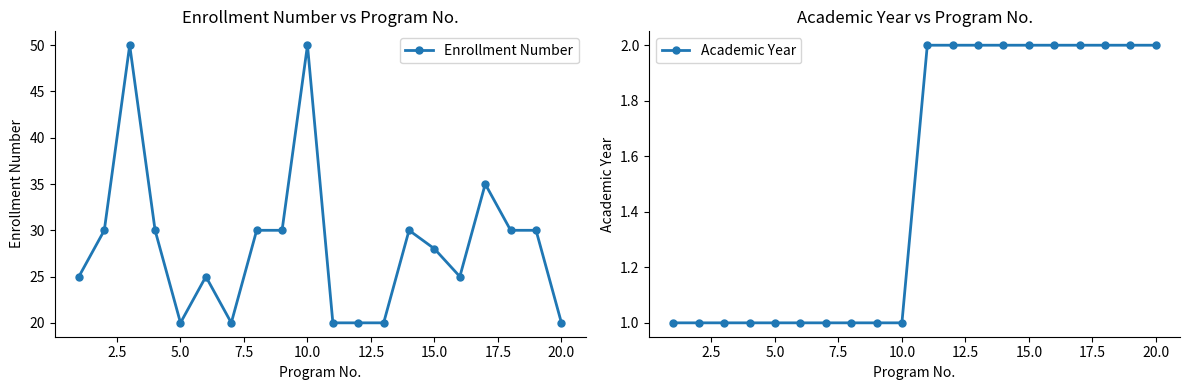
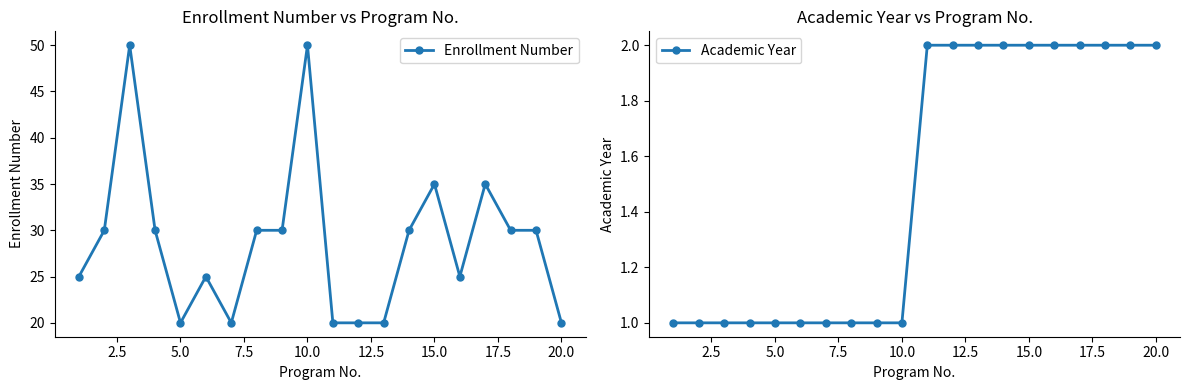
  {
    "Enrollment Number vs Program No.": {
      "5.0": 20,
      "10.0": 50,
-     "15.0": 28,
+     "15.0": 35,
      "20.0": 20
    },
    "Academic Year vs Program No.": {
      "5.0": 1.00,
      "10.0": 1.00,
      "15.0": 2.00,
      "20.0": 2.00
    }
  }
